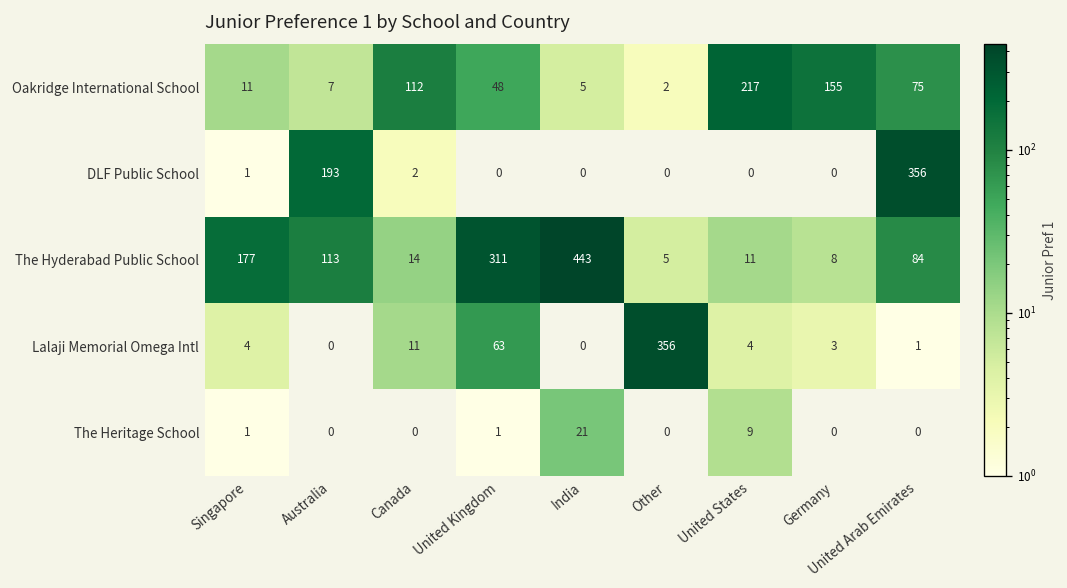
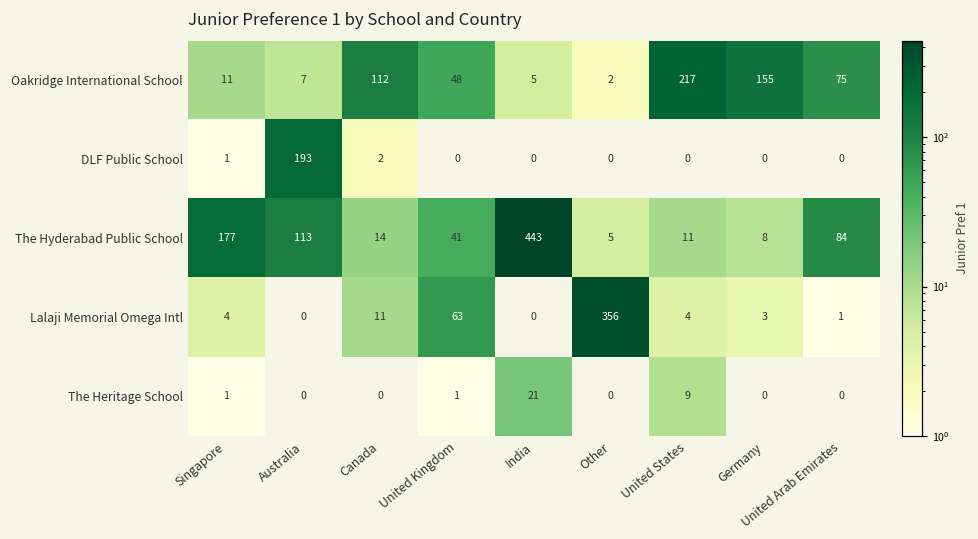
  {
    "Oakridge International School": {
      "Singapore": 11,
      "Australia": 7,
      "Canada": 112,
      "United Kingdom": 48,
      "India": 5,
      "Other": 2,
      "United States": 217,
      "Germany": 155,
      "United Arab Emirates": 75
    },
    "DLF Public School": {
      "Singapore": 1,
      "Australia": 193,
      "Canada": 2,
      "United Kingdom": 0,
      "India": 0,
      "Other": 0,
      "United States": 0,
      "Germany": 0,
-     "United Arab Emirates": 356
+     "United Arab Emirates": 0
    },
    "The Hyderabad Public School": {
      "Singapore": 177,
      "Australia": 113,
      "Canada": 14,
-     "United Kingdom": 311,
+     "United Kingdom": 41,
      "India": 443,
      "Other": 5,
      "United States": 11,
      "Germany": 8,
      "United Arab Emirates": 84
    },
    "Lalaji Memorial Omega Intl": {
      "Singapore": 4,
      "Australia": 0,
      "Canada": 11,
      "United Kingdom": 63,
      "India": 0,
      "Other": 356,
      "United States": 4,
      "Germany": 3,
      "United Arab Emirates": 1
    },
    "The Heritage School": {
      "Singapore": 1,
      "Australia": 0,
      "Canada": 0,
      "United Kingdom": 1,
      "India": 21,
      "Other": 0,
      "United States": 9,
      "Germany": 0,
      "United Arab Emirates": 0
    }
  }
